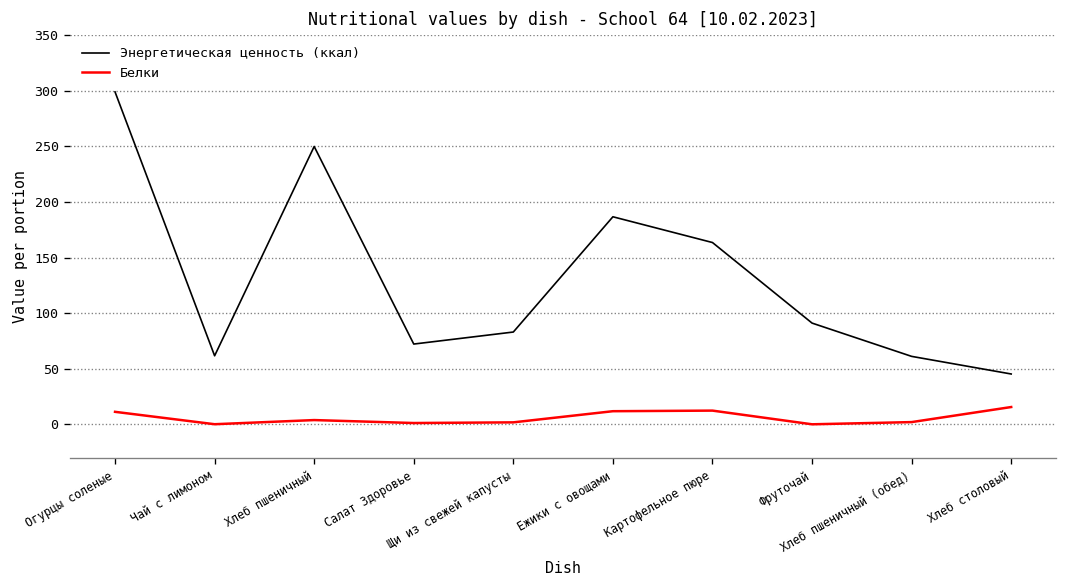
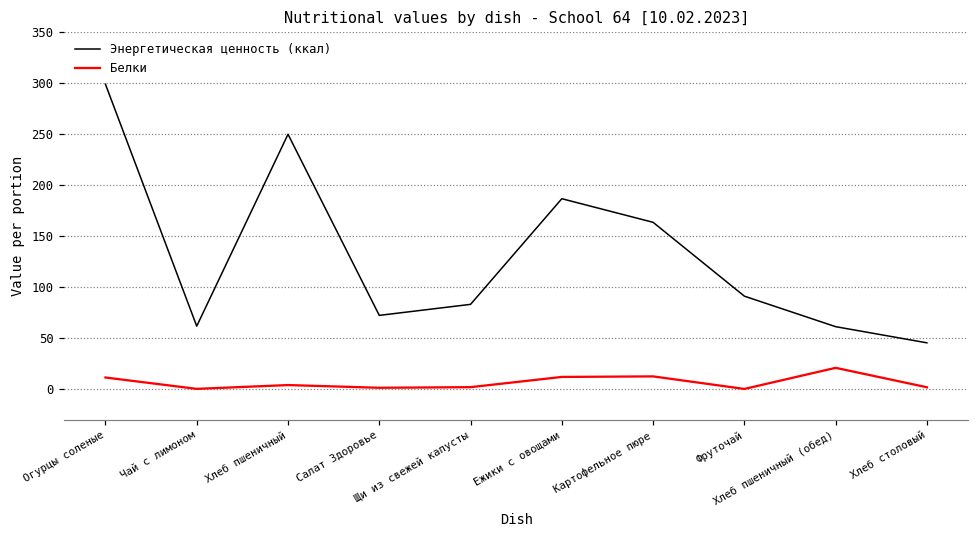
  {
    "Энергетическая ценность (ккал)": {
      "Огурцы соленые": 300,
      "Чай с лимоном": 60,
      "Хлеб пшеничный": 250,
      "Салат Здоровье": 70,
      "Щи из свежей капусты": 80,
      "Ежики с овощами": 190,
      "Картофельное пюре": 160,
      "Фруточай": 90,
      "Хлеб пшеничный (обед)": 60,
      "Хлеб столовый": 50
    },
    "Белки": {
      "Огурцы соленые": 10,
      "Чай с лимоном": 0,
      "Хлеб пшеничный": 0,
      "Салат Здоровье": 0,
      "Щи из свежей капусты": 0,
      "Ежики с овощами": 10,
      "Картофельное пюре": 10,
      "Фруточай": 0,
-     "Хлеб пшеничный (обед)": 0,
-     "Хлеб столовый": 20
+     "Хлеб пшеничный (обед)": 20,
+     "Хлеб столовый": 0
    }
  }
